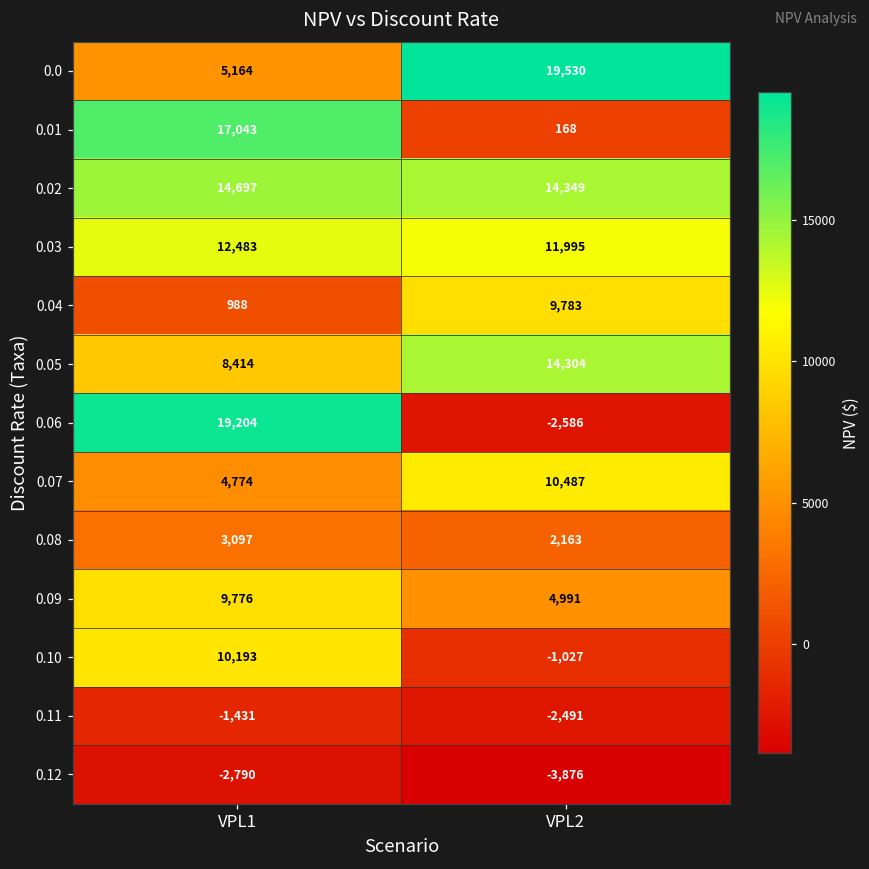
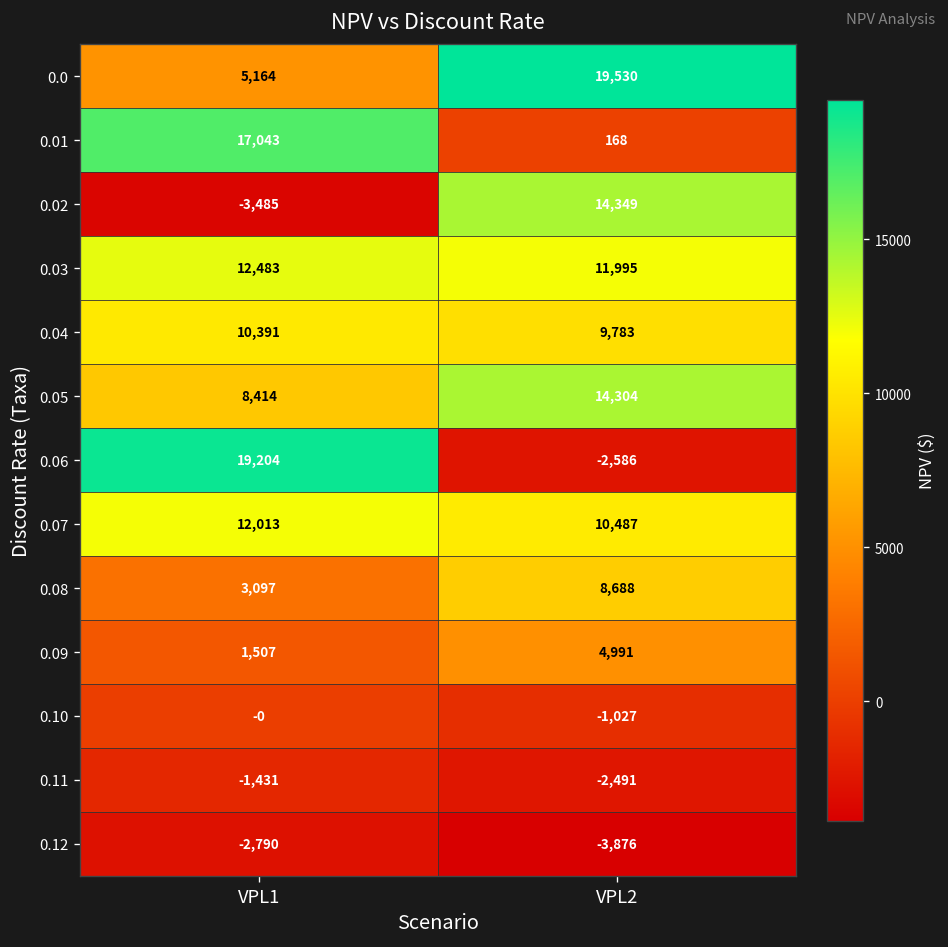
  {
    "0.0": {
      "VPL1": "5,164",
      "VPL2": "19,530"
    },
    "0.01": {
      "VPL1": "17,043",
      "VPL2": "168"
    },
    "0.02": {
-     "VPL1": "14,697",
+     "VPL1": "-3,485",
      "VPL2": "14,349"
    },
    "0.03": {
      "VPL1": "12,483",
      "VPL2": "11,995"
    },
    "0.04": {
-     "VPL1": "988",
+     "VPL1": "10,391",
      "VPL2": "9,783"
    },
    "0.05": {
      "VPL1": "8,414",
      "VPL2": "14,304"
    },
    "0.06": {
      "VPL1": "19,204",
      "VPL2": "-2,586"
    },
    "0.07": {
-     "VPL1": "4,774",
+     "VPL1": "12,013",
      "VPL2": "10,487"
    },
    "0.08": {
      "VPL1": "3,097",
-     "VPL2": "2,163"
+     "VPL2": "8,688"
    },
    "0.09": {
-     "VPL1": "9,776",
+     "VPL1": "1,507",
      "VPL2": "4,991"
    },
    "0.10": {
-     "VPL1": "10,193",
+     "VPL1": "-0",
      "VPL2": "-1,027"
    },
    "0.11": {
      "VPL1": "-1,431",
      "VPL2": "-2,491"
    },
    "0.12": {
      "VPL1": "-2,790",
      "VPL2": "-3,876"
    }
  }
